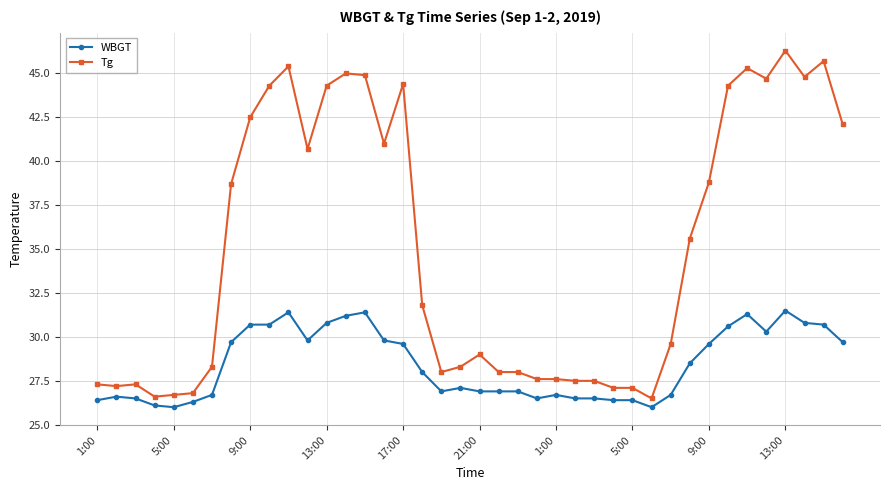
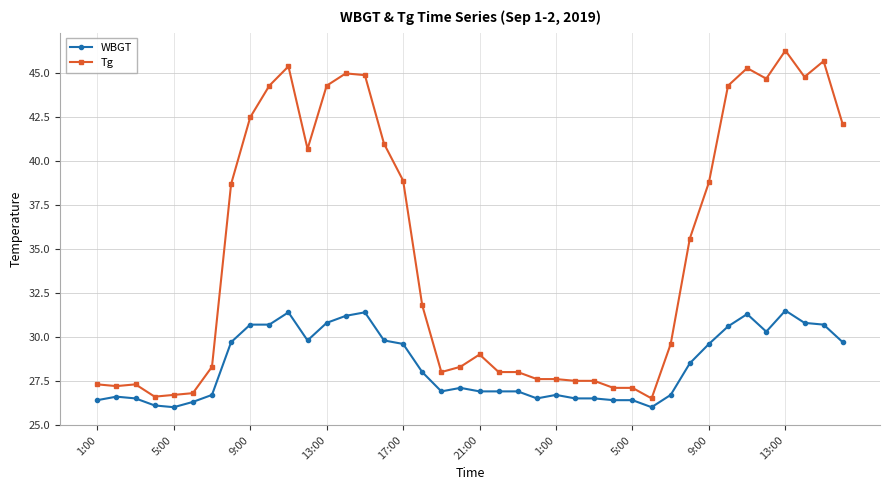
  {
    "WBGT": {
      "17:00": 29.6,
      "21:00": 26.9
    },
    "Tg": {
-     "17:00": 44.4,
+     "17:00": 38.9,
      "21:00": 29.0
    }
  }
